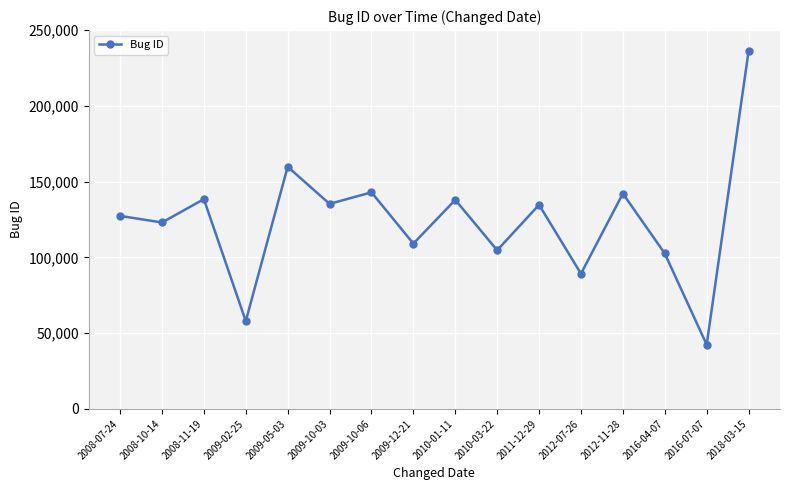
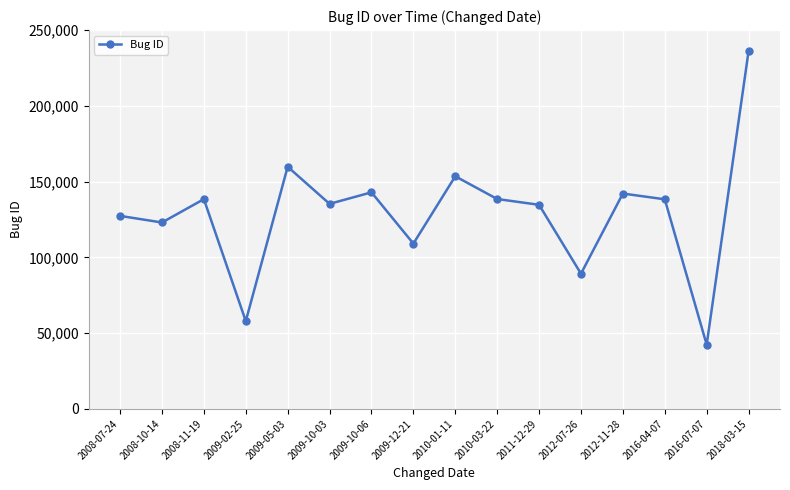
  {
    "2008-07-24": "127,000",
    "2008-10-14": "123,000",
    "2008-11-19": "138,000",
    "2009-02-25": "58,000",
    "2009-05-03": "160,000",
    "2009-10-03": "135,000",
    "2009-10-06": "143,000",
    "2009-12-21": "109,000",
-   "2010-01-11": "138,000",
-   "2010-03-22": "105,000",
+   "2010-01-11": "154,000",
+   "2010-03-22": "138,000",
    "2011-12-29": "135,000",
    "2012-07-26": "89,000",
    "2012-11-28": "142,000",
-   "2016-04-07": "103,000",
+   "2016-04-07": "138,000",
    "2016-07-07": "42,000",
    "2018-03-15": "236,000"
  }
